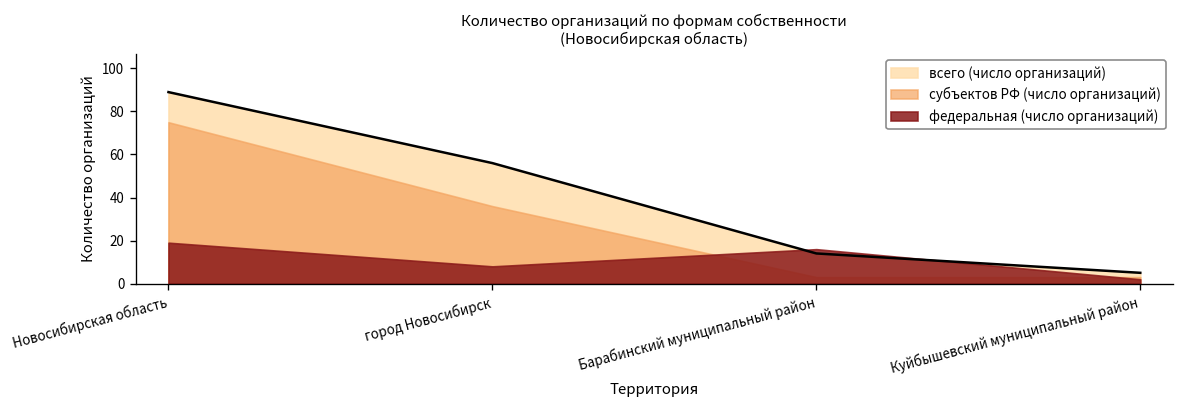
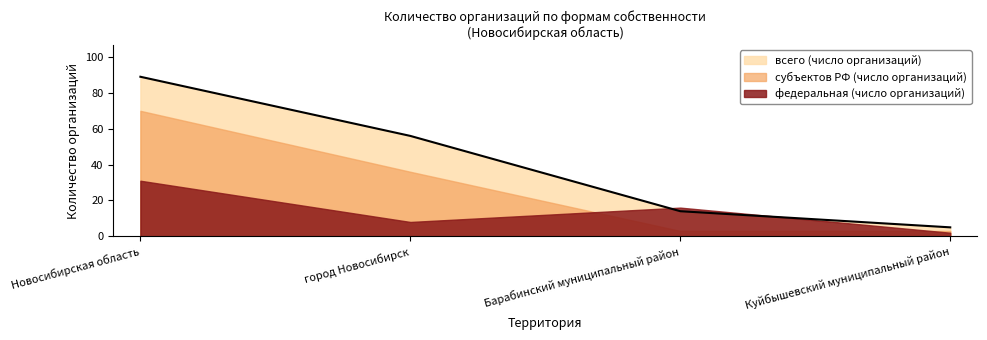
  {
    "всего (число организаций)": {
      "Новосибирская область": 89,
      "город Новосибирск": 56,
      "Барабинский муниципальный район": 14,
      "Куйбышевский муниципальный район": 5
    },
    "субъектов РФ (число организаций)": {
-     "Новосибирская область": 75,
+     "Новосибирская область": 70,
      "город Новосибирск": 36,
      "Барабинский муниципальный район": 3
    },
    "федеральная (число организаций)": {
-     "Новосибирская область": 19,
+     "Новосибирская область": 31,
      "город Новосибирск": 8,
      "Барабинский муниципальный район": 16
    }
  }
